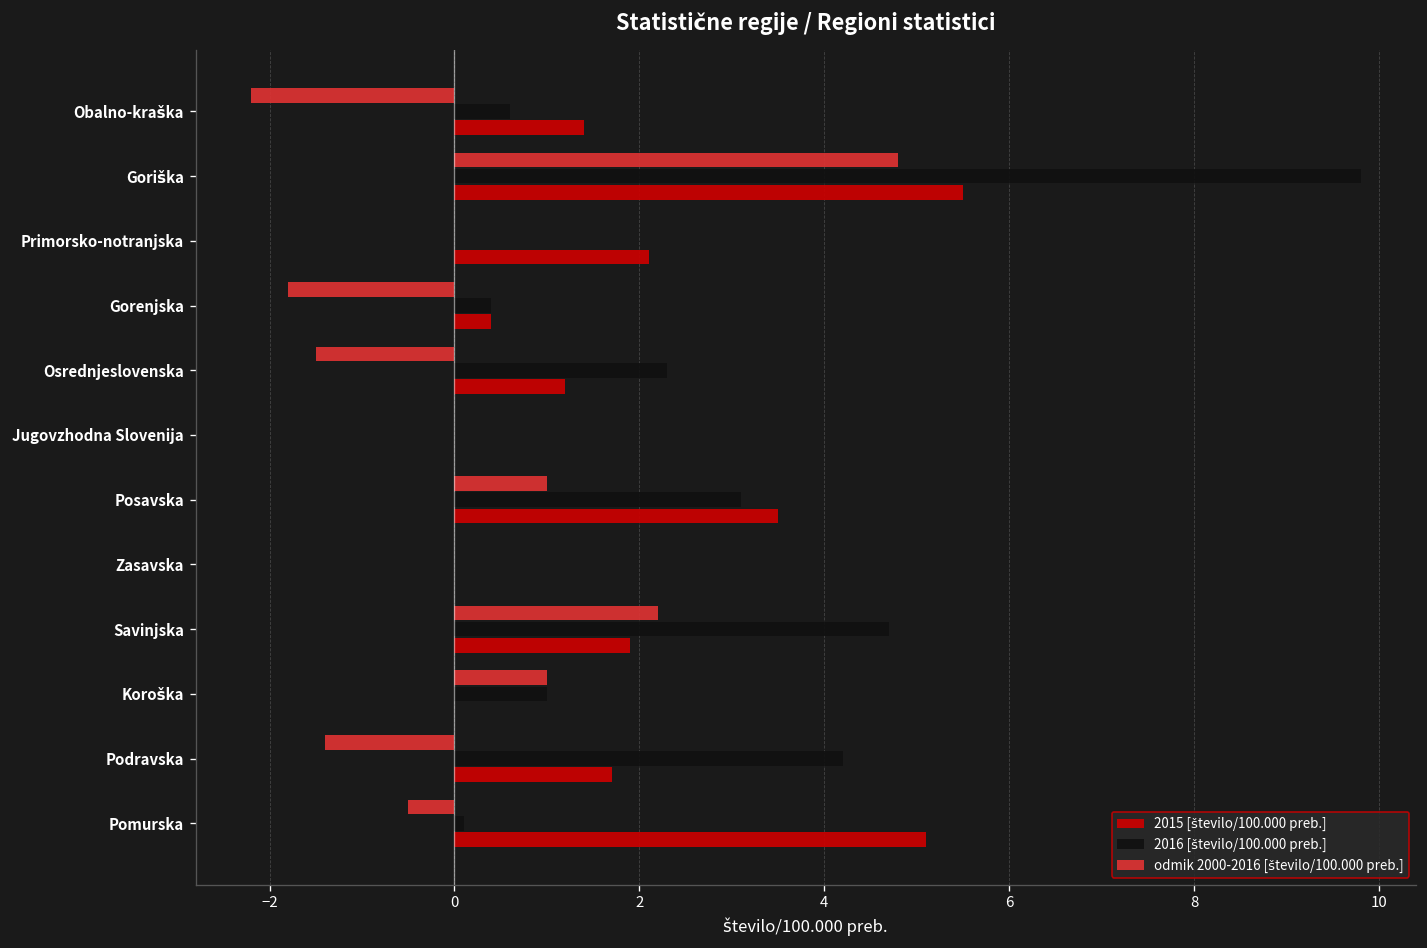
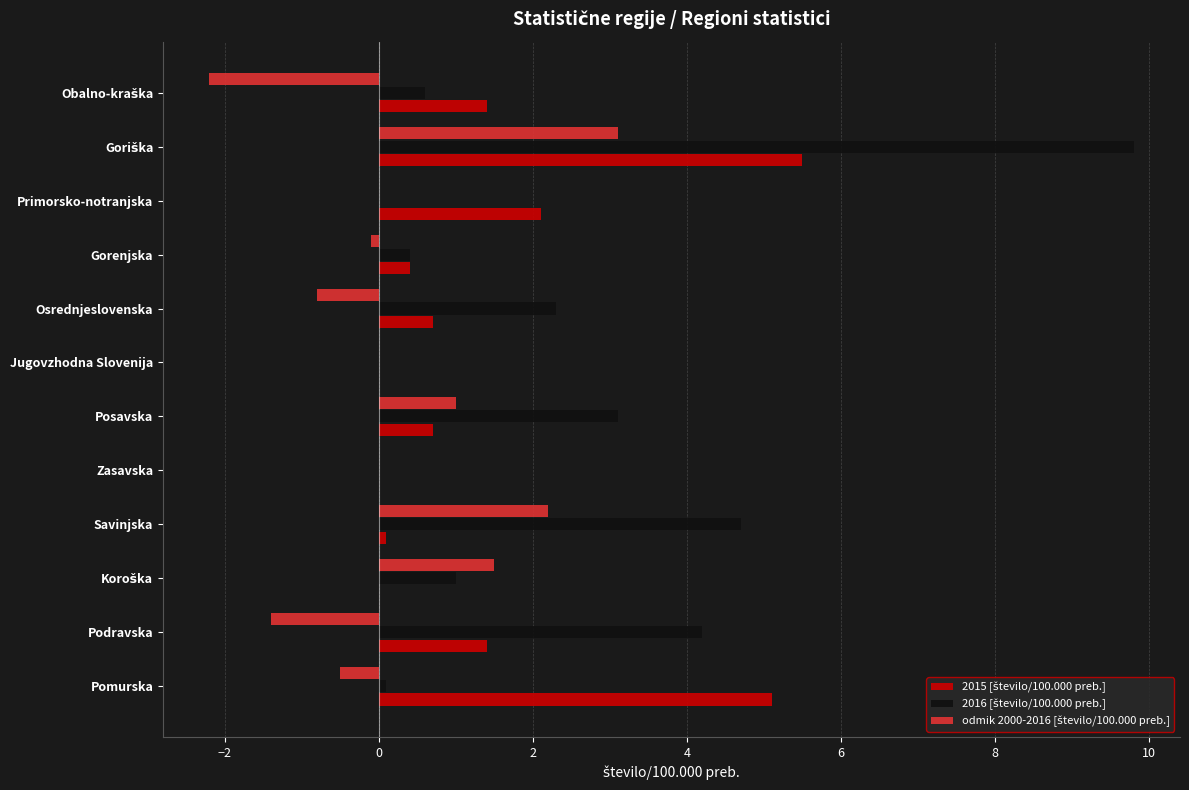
  {
    "2015 [število/100.000 preb.]": {
      "Obalno-kraška": 1.4,
      "Goriška": 5.5,
      "Primorsko-notranjska": 2.1,
      "Gorenjska": 0.4,
-     "Osrednjeslovenska": 1.2,
+     "Osrednjeslovenska": 0.7,
      "Jugovzhodna Slovenija": 0.0,
-     "Posavska": 3.5,
+     "Posavska": 0.7,
      "Zasavska": 0.0,
-     "Savinjska": 1.9,
+     "Savinjska": 0.1,
      "Koroška": 0.0,
-     "Podravska": 1.7,
+     "Podravska": 1.4,
      "Pomurska": 5.1
    },
    "2016 [število/100.000 preb.]": {
      "Obalno-kraška": 0.6,
      "Goriška": 9.8,
      "Primorsko-notranjska": 0.0,
      "Gorenjska": 0.4,
      "Osrednjeslovenska": 2.3,
      "Jugovzhodna Slovenija": 0.0,
      "Posavska": 3.1,
      "Zasavska": 0.0,
      "Savinjska": 4.7,
      "Koroška": 1.0,
      "Podravska": 4.2,
      "Pomurska": 0.1
    },
    "odmik 2000-2016 [število/100.000 preb.]": {
      "Obalno-kraška": -2.2,
-     "Goriška": 4.8,
+     "Goriška": 3.1,
      "Primorsko-notranjska": 0.0,
-     "Gorenjska": -1.8,
-     "Osrednjeslovenska": -1.5,
+     "Gorenjska": -0.1,
+     "Osrednjeslovenska": -0.8,
      "Jugovzhodna Slovenija": 0.0,
      "Posavska": 1.0,
      "Zasavska": 0.0,
      "Savinjska": 2.2,
-     "Koroška": 1.0,
+     "Koroška": 1.5,
      "Podravska": -1.4,
      "Pomurska": -0.5
    }
  }
